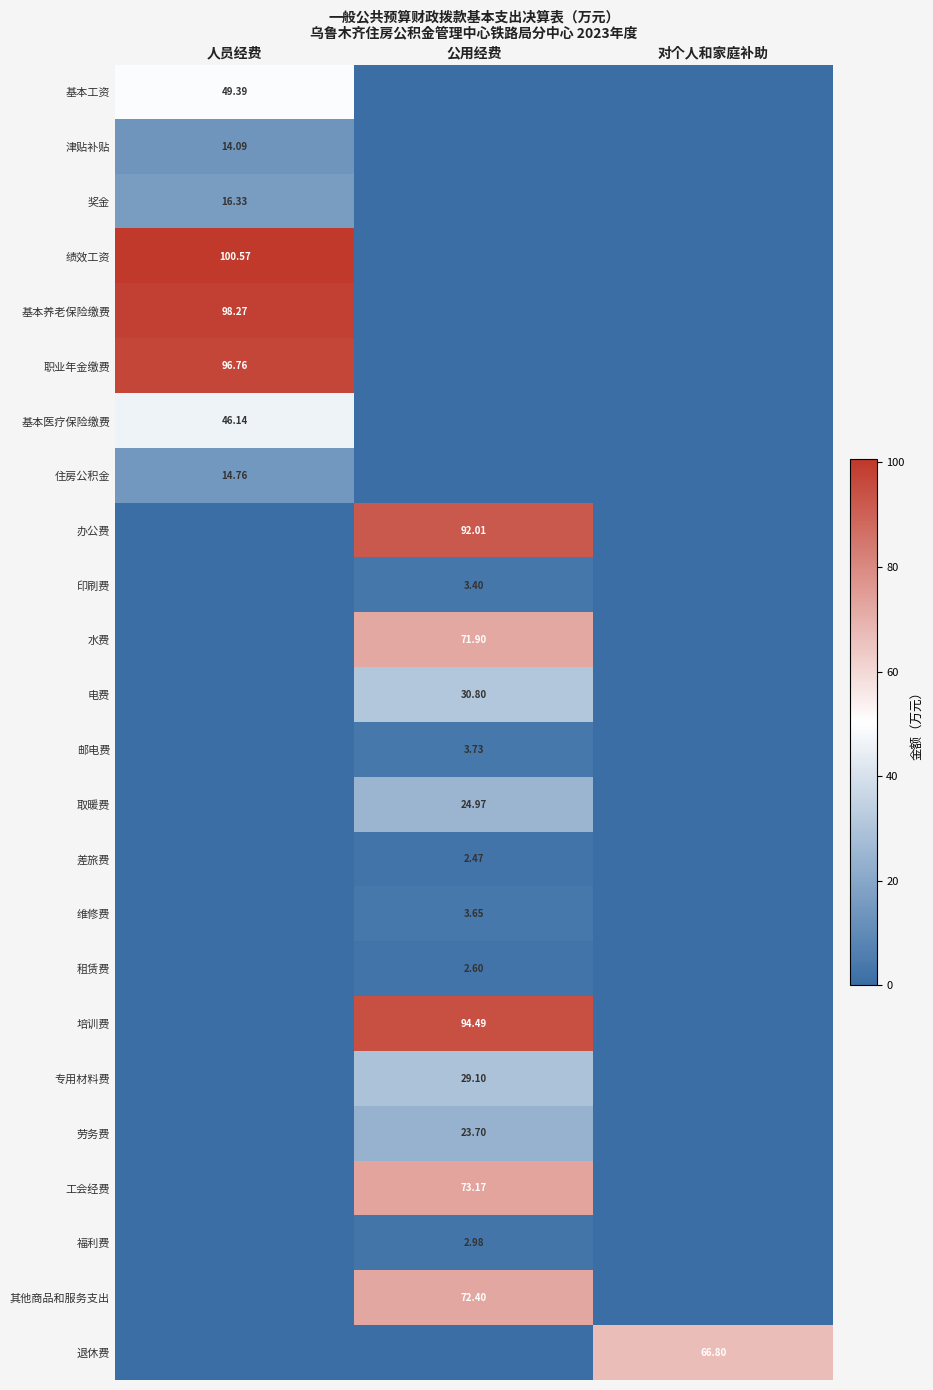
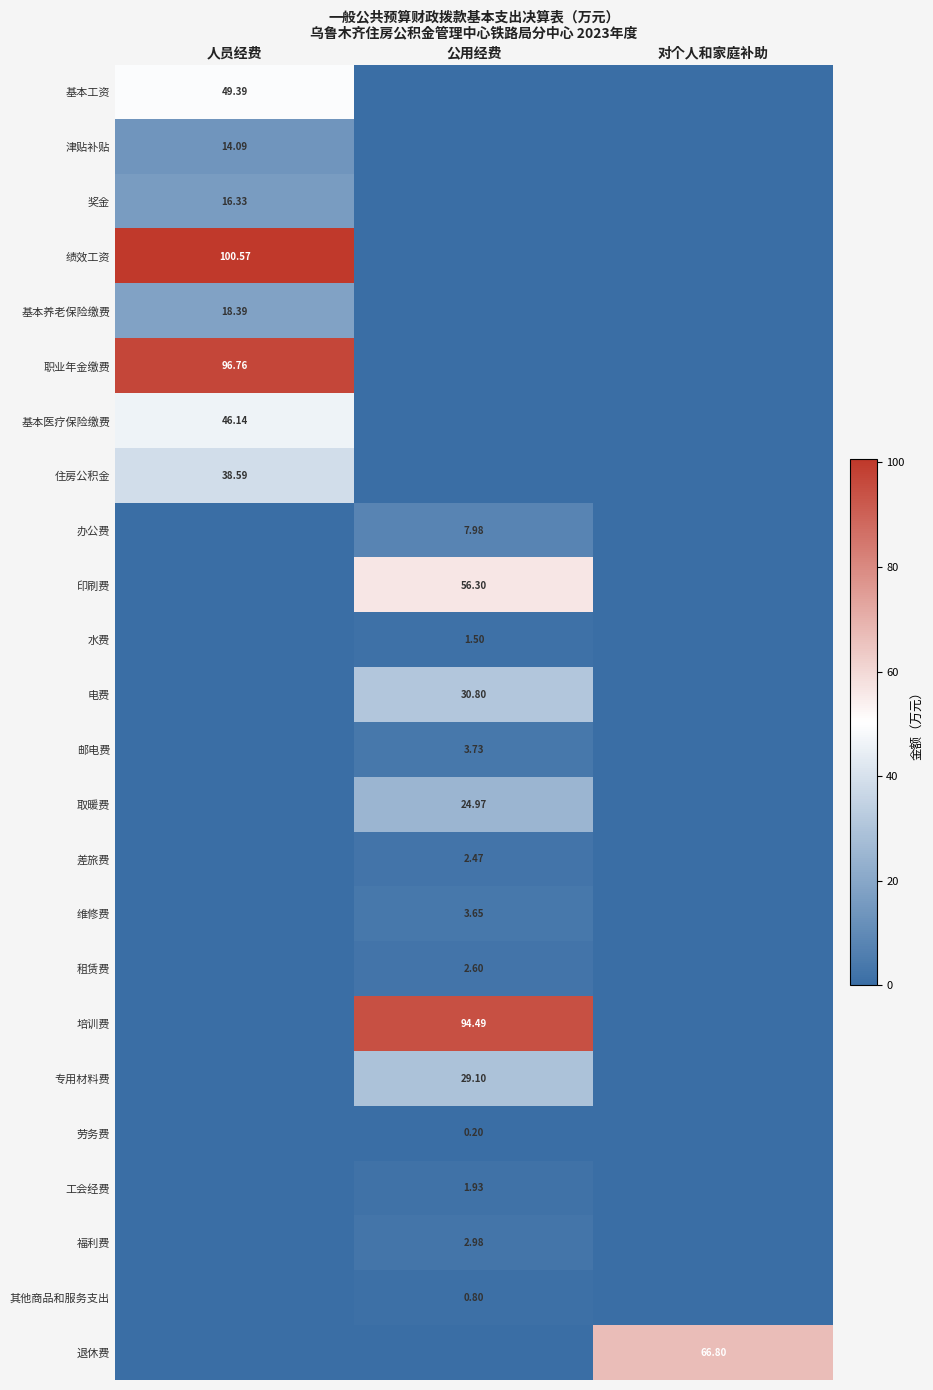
  {
    "基本工资": {
      "人员经费": 49.39
    },
    "津贴补贴": {
      "人员经费": 14.09
    },
    "奖金": {
      "人员经费": 16.33
    },
    "绩效工资": {
      "人员经费": 100.57
    },
    "基本养老保险缴费": {
-     "人员经费": 98.27
+     "人员经费": 18.39
    },
    "职业年金缴费": {
      "人员经费": 96.76
    },
    "基本医疗保险缴费": {
      "人员经费": 46.14
    },
    "住房公积金": {
-     "人员经费": 14.76
+     "人员经费": 38.59
    },
    "办公费": {
-     "公用经费": 92.01
+     "公用经费": 7.98
    },
    "印刷费": {
-     "公用经费": 3.40
+     "公用经费": 56.30
    },
    "水费": {
-     "公用经费": 71.90
+     "公用经费": 1.50
    },
    "电费": {
      "公用经费": 30.80
    },
    "邮电费": {
      "公用经费": 3.73
    },
    "取暖费": {
      "公用经费": 24.97
    },
    "差旅费": {
      "公用经费": 2.47
    },
    "维修费": {
      "公用经费": 3.65
    },
    "租赁费": {
      "公用经费": 2.60
    },
    "培训费": {
      "公用经费": 94.49
    },
    "专用材料费": {
      "公用经费": 29.10
    },
    "劳务费": {
-     "公用经费": 23.70
+     "公用经费": 0.20
    },
    "工会经费": {
-     "公用经费": 73.17
+     "公用经费": 1.93
    },
    "福利费": {
      "公用经费": 2.98
    },
    "其他商品和服务支出": {
-     "公用经费": 72.40
+     "公用经费": 0.80
    },
    "退休费": {
      "对个人和家庭补助": 66.80
    }
  }
